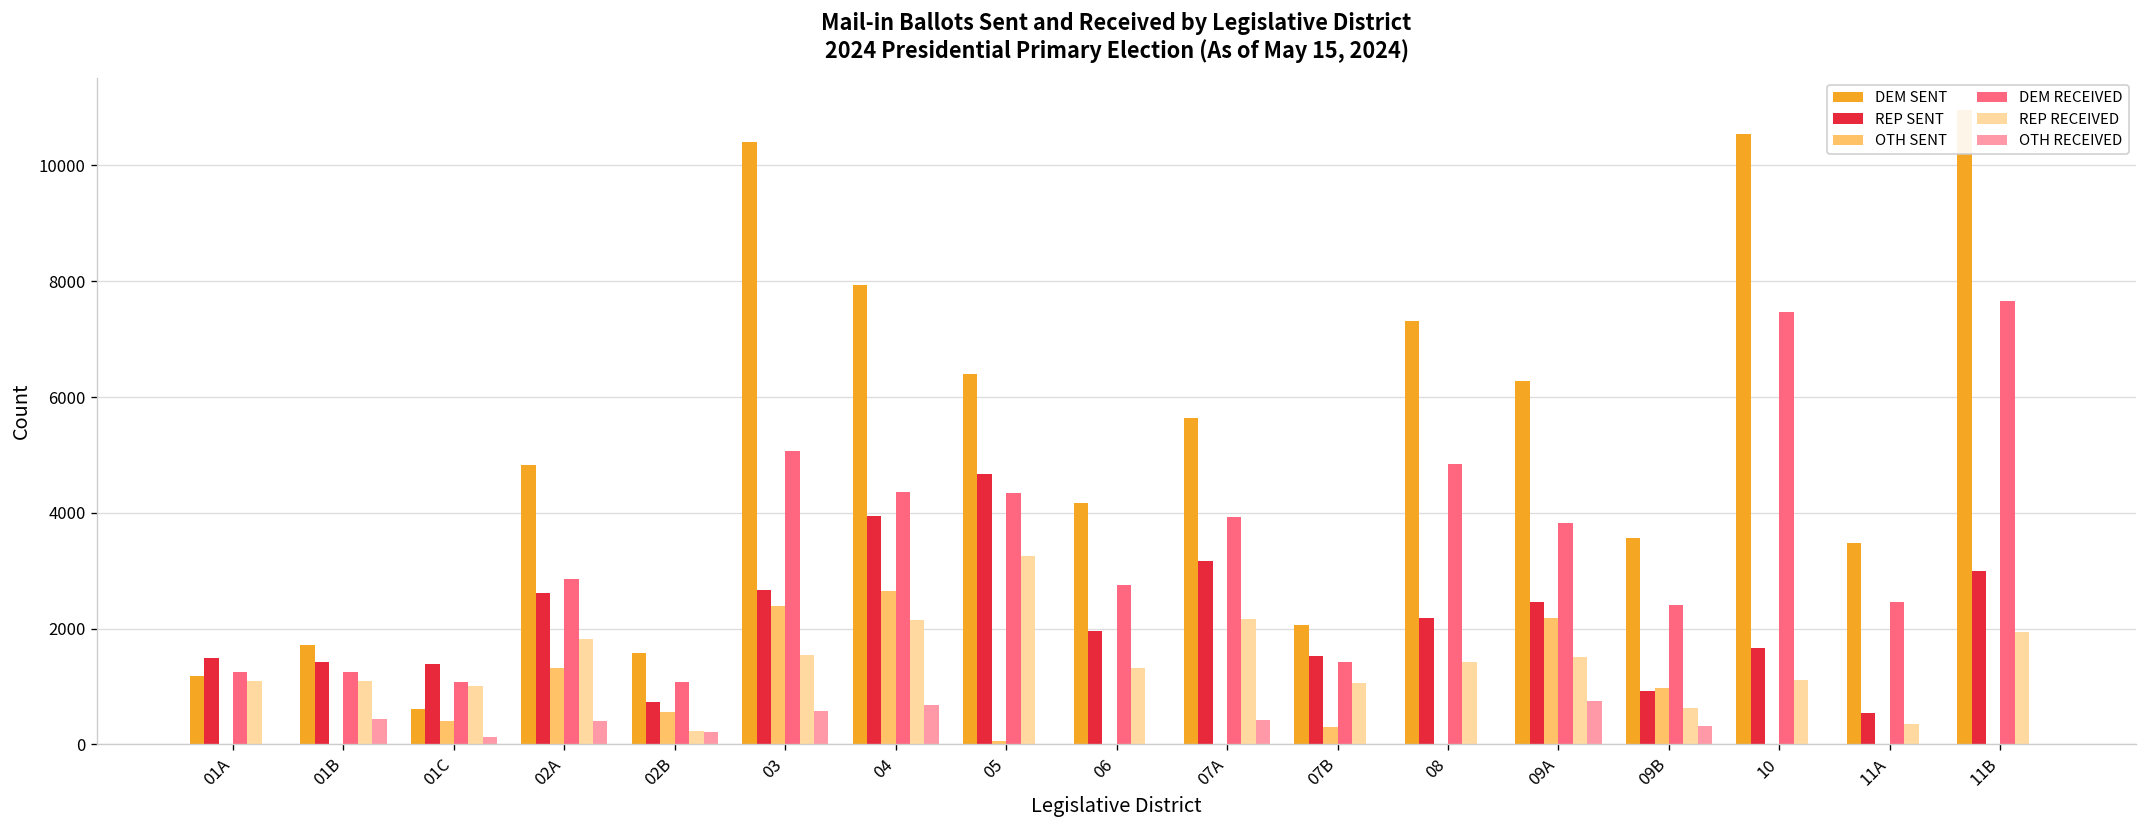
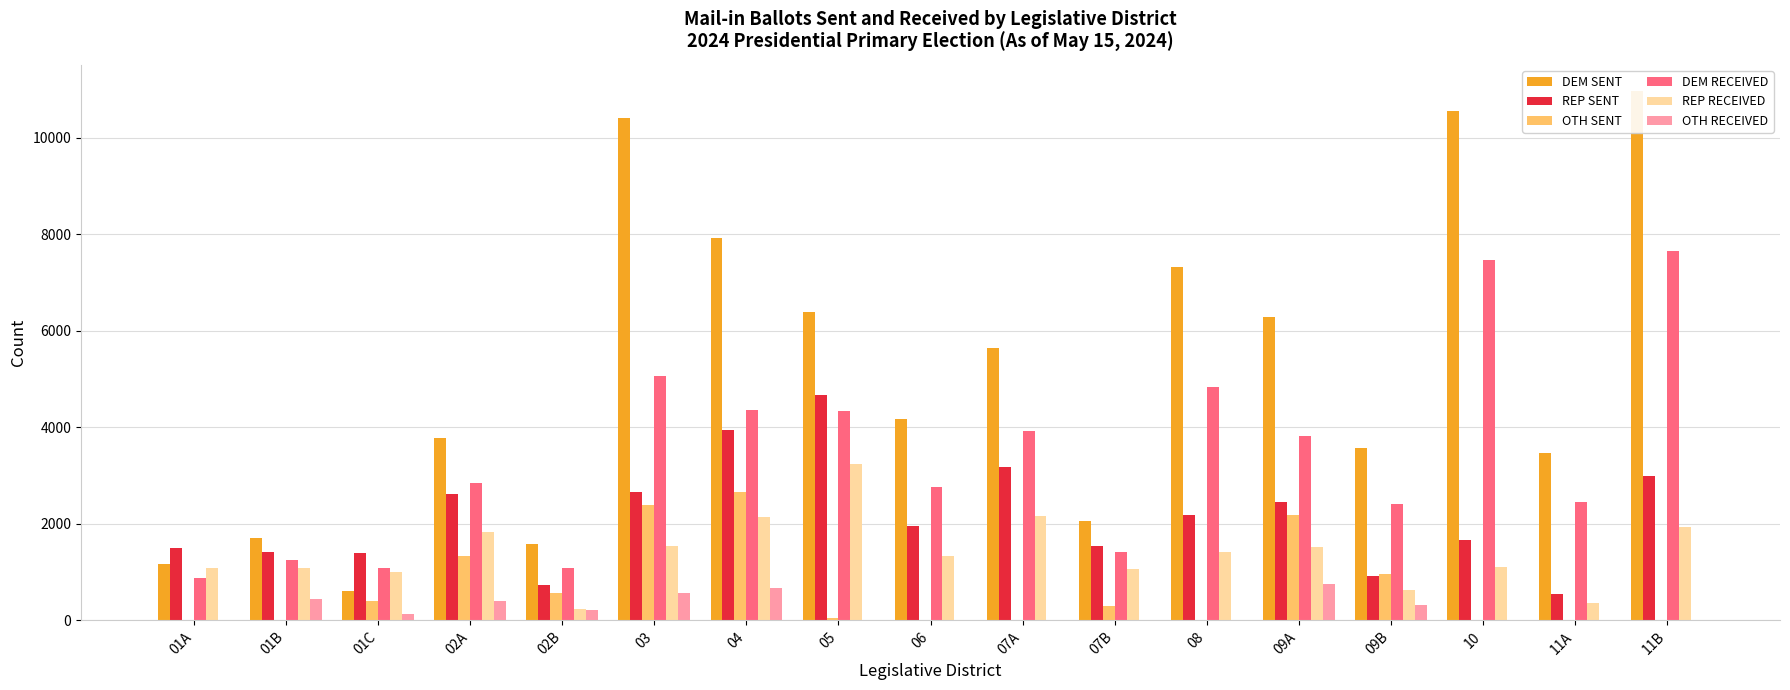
  {
    "DEM SENT": {
      "01A": 1200,
      "01B": 1700,
      "01C": 600,
-     "02A": 4800,
+     "02A": 3800,
      "02B": 1600,
      "03": 10400,
      "04": 7900,
      "05": 6400,
      "06": 4200,
      "07A": 5600,
      "07B": 2100,
      "08": 7300,
      "09A": 6300,
      "09B": 3600,
      "10": 10500,
      "11A": 3500
    },
    "REP SENT": {
      "01A": 1500,
      "01B": 1400,
      "01C": 1400,
      "02A": 2600,
      "02B": 700,
      "03": 2700,
      "04": 3900,
      "05": 4700,
      "06": 2000,
      "07A": 3200,
      "07B": 1500,
      "08": 2200,
      "09A": 2500,
      "09B": 900,
      "10": 1700,
      "11A": 500,
      "11B": 3000
    },
    "OTH SENT": {
      "01A": 0,
      "01B": 0,
      "01C": 400,
      "02A": 1300,
      "02B": 600,
      "03": 2400,
      "04": 2700,
      "05": 100,
      "06": 0,
      "07A": 0,
      "07B": 300,
      "08": 0,
      "09A": 2200,
      "09B": 1000,
      "10": 0,
      "11A": 0,
      "11B": 0
    },
    "DEM RECEIVED": {
-     "01A": 1200,
+     "01A": 900,
      "01B": 1200,
      "01C": 1100,
      "02A": 2900,
      "02B": 1100,
      "03": 5100,
      "04": 4400,
      "05": 4300,
      "06": 2800,
      "07A": 3900,
      "07B": 1400,
      "08": 4800,
      "09A": 3800,
      "09B": 2400,
      "10": 7500,
      "11A": 2500,
      "11B": 7700
    },
    "REP RECEIVED": {
      "01A": 1100,
      "01B": 1100,
      "01C": 1000,
      "02A": 1800,
      "02B": 200,
      "03": 1500,
      "04": 2100,
      "05": 3300,
      "06": 1300,
      "07A": 2200,
      "07B": 1100,
      "08": 1400,
      "09A": 1500,
      "09B": 600,
      "10": 1100,
      "11A": 400,
      "11B": 1900
    },
    "OTH RECEIVED": {
      "01A": 0,
      "01B": 400,
      "01C": 100,
      "02A": 400,
      "02B": 200,
      "03": 600,
      "04": 700,
      "06": 0,
-     "07A": 400,
+     "07A": 0,
      "07B": 0,
      "08": 0,
      "09A": 700,
      "09B": 300,
      "10": 0,
      "11A": 0,
      "11B": 0
    }
  }
